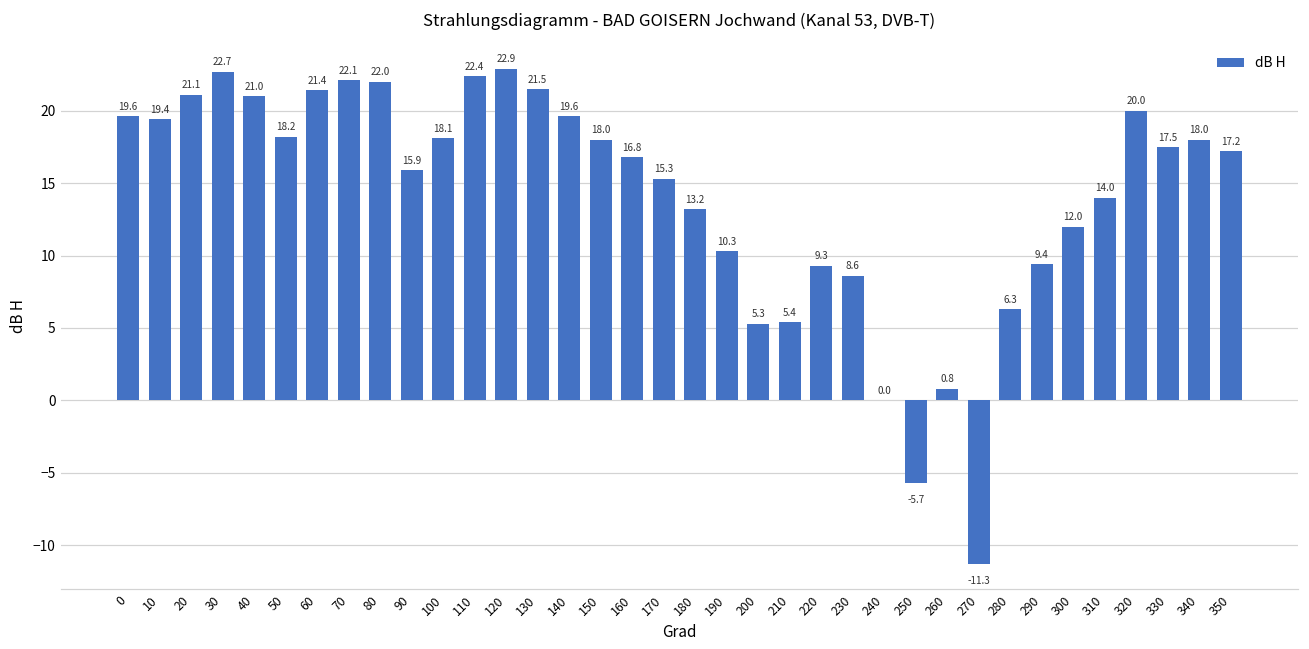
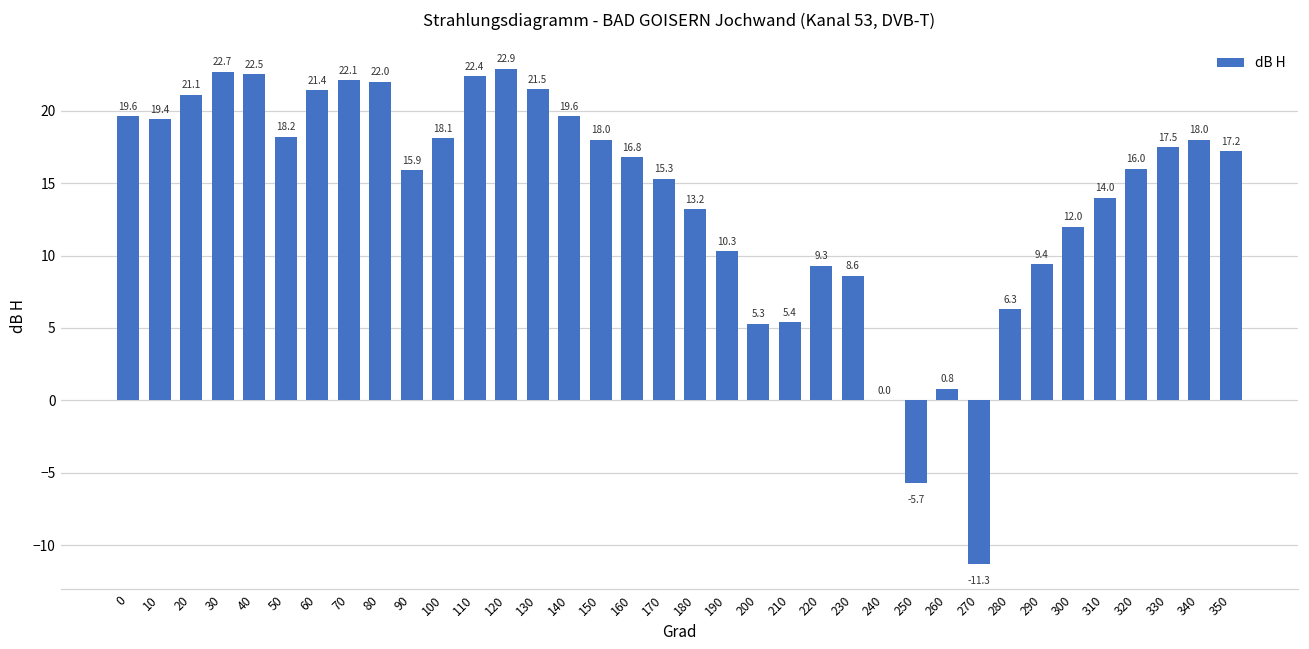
  {
    "0": 19.6,
    "10": 19.4,
    "20": 21.1,
    "30": 22.7,
-   "40": 21.0,
+   "40": 22.5,
    "50": 18.2,
    "60": 21.4,
    "70": 22.1,
    "80": 22.0,
    "90": 15.9,
    "100": 18.1,
    "110": 22.4,
    "120": 22.9,
    "130": 21.5,
    "140": 19.6,
    "150": 18.0,
    "160": 16.8,
    "170": 15.3,
    "180": 13.2,
    "190": 10.3,
    "200": 5.3,
    "210": 5.4,
    "220": 9.3,
    "230": 8.6,
    "240": 0.0,
    "250": -5.7,
    "260": 0.8,
    "270": -11.3,
    "280": 6.3,
    "290": 9.4,
    "300": 12.0,
    "310": 14.0,
-   "320": 20.0,
+   "320": 16.0,
    "330": 17.5,
    "340": 18.0,
    "350": 17.2
  }
